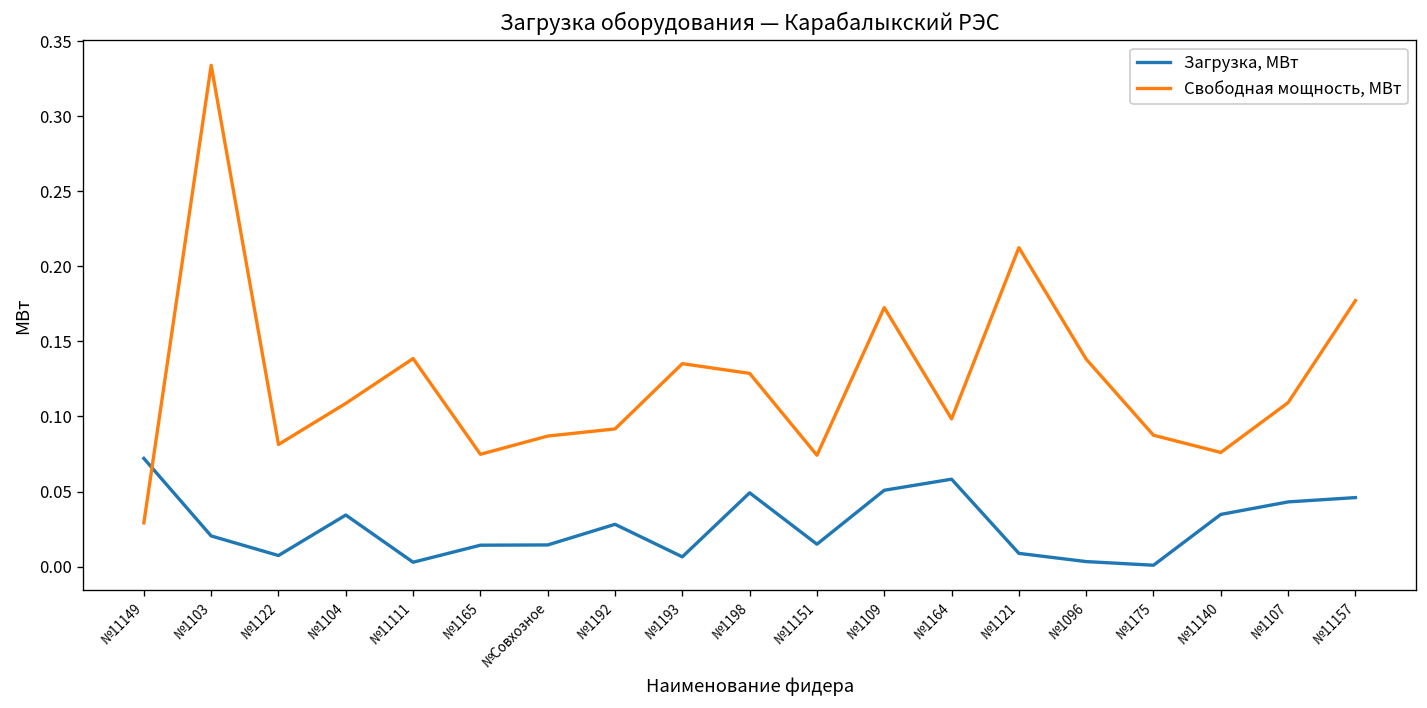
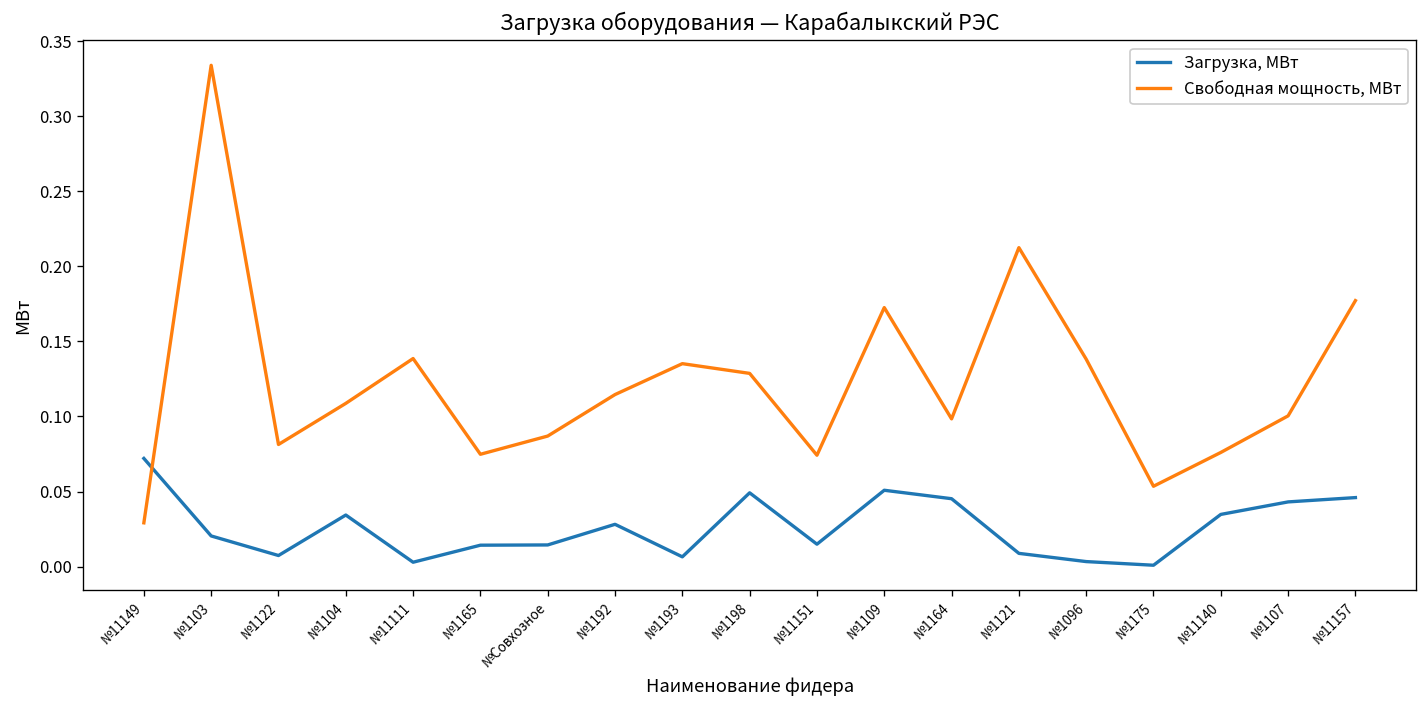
  {
    "Загрузка, МВт": {
      "№11149": 0.072,
      "№1103": 0.020,
      "№1122": 0.007,
      "№1104": 0.034,
      "№11111": 0.003,
      "№1165": 0.014,
      "№Совхозное": 0.014,
      "№1192": 0.028,
      "№1193": 0.006,
      "№1198": 0.049,
      "№11151": 0.015,
      "№1109": 0.051,
-     "№1164": 0.058,
+     "№1164": 0.045,
      "№1121": 0.009,
      "№1096": 0.003,
      "№1175": 0.001,
      "№11140": 0.035,
      "№1107": 0.043,
      "№11157": 0.046
    },
    "Свободная мощность, МВт": {
      "№11149": 0.029,
      "№1103": 0.334,
      "№1122": 0.081,
      "№1104": 0.109,
      "№11111": 0.139,
      "№1165": 0.075,
      "№Совхозное": 0.087,
-     "№1192": 0.092,
+     "№1192": 0.115,
      "№1193": 0.135,
      "№1198": 0.129,
      "№11151": 0.074,
      "№1109": 0.173,
      "№1164": 0.098,
      "№1121": 0.213,
      "№1096": 0.138,
-     "№1175": 0.088,
+     "№1175": 0.054,
      "№11140": 0.076,
-     "№1107": 0.109,
+     "№1107": 0.100,
      "№11157": 0.177
    }
  }
